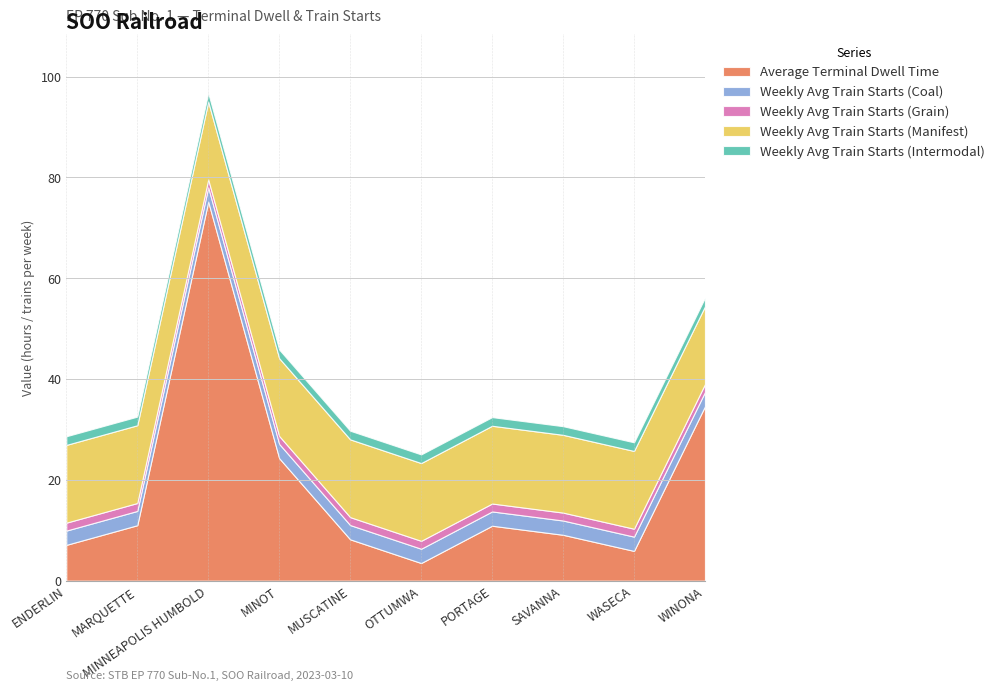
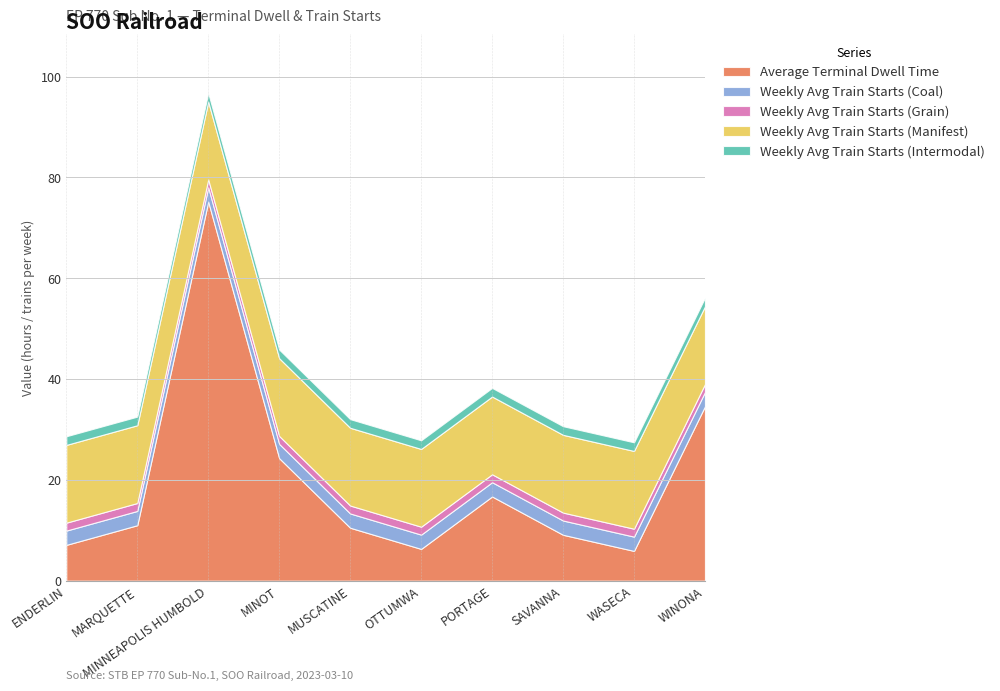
  {
    "Average Terminal Dwell Time": {
      "ENDERLIN": 7,
      "MARQUETTE": 11,
      "MINNEAPOLIS HUMBOLD": 75,
      "MINOT": 24,
-     "MUSCATINE": 8,
-     "OTTUMWA": 4,
-     "PORTAGE": 11,
+     "MUSCATINE": 11,
+     "OTTUMWA": 6,
+     "PORTAGE": 17,
      "SAVANNA": 9,
      "WASECA": 6,
      "WINONA": 35
    },
    "Weekly Avg Train Starts (Coal)": {
      "ENDERLIN": 3,
      "MARQUETTE": 3,
      "MINNEAPOLIS HUMBOLD": 3,
      "MINOT": 3,
      "MUSCATINE": 3,
      "OTTUMWA": 3,
      "PORTAGE": 3,
      "SAVANNA": 3,
      "WASECA": 3,
      "WINONA": 3
    },
    "Weekly Avg Train Starts (Grain)": {
      "ENDERLIN": 2,
      "MARQUETTE": 2,
      "MINNEAPOLIS HUMBOLD": 2,
      "MINOT": 2,
      "MUSCATINE": 2,
      "OTTUMWA": 2,
      "PORTAGE": 2,
      "SAVANNA": 2,
      "WASECA": 2,
      "WINONA": 2
    },
    "Weekly Avg Train Starts (Manifest)": {
      "ENDERLIN": 15,
      "MARQUETTE": 15,
      "MINNEAPOLIS HUMBOLD": 15,
      "MINOT": 15,
      "MUSCATINE": 15,
      "OTTUMWA": 15,
      "PORTAGE": 15,
      "SAVANNA": 15,
      "WASECA": 15,
      "WINONA": 15
    },
    "Weekly Avg Train Starts (Intermodal)": {
      "ENDERLIN": 2,
      "MARQUETTE": 2,
      "MINNEAPOLIS HUMBOLD": 2,
      "MINOT": 2,
      "MUSCATINE": 2,
      "OTTUMWA": 2,
      "PORTAGE": 2,
      "SAVANNA": 2,
      "WASECA": 2,
      "WINONA": 2
    }
  }
